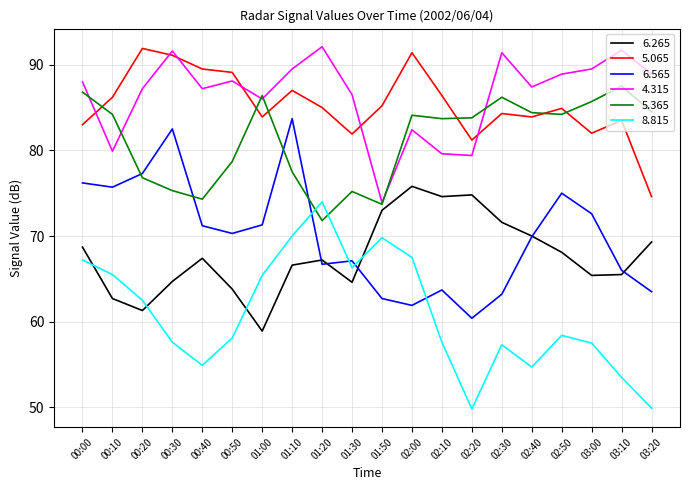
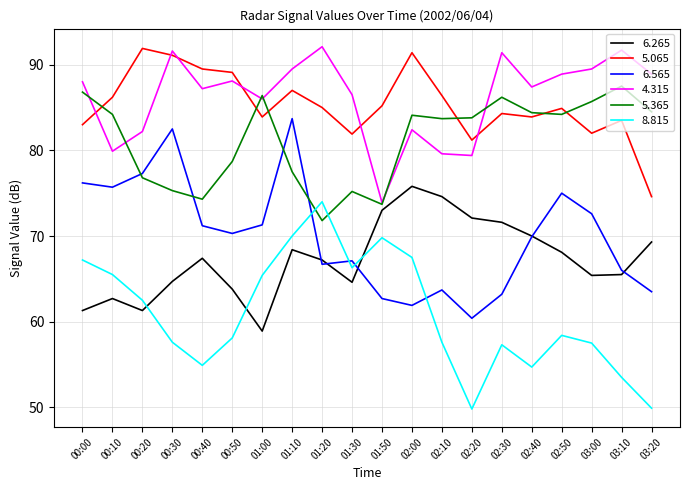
  {
    "6.265": {
-     "00:00": 69,
+     "00:00": 61,
      "00:10": 63,
      "00:20": 61,
      "00:30": 65,
      "00:40": 67,
      "00:50": 64,
      "01:00": 59,
-     "01:10": 67,
+     "01:10": 68,
      "01:20": 67,
      "01:30": 65,
      "01:50": 73,
      "02:00": 76,
      "02:10": 75,
-     "02:20": 75,
+     "02:20": 72,
      "02:30": 72,
      "02:50": 68,
      "03:00": 65,
      "03:10": 66,
      "03:20": 69
    },
    "5.065": {
      "00:00": 83,
      "00:10": 86,
      "00:20": 92,
      "00:30": 91,
      "00:40": 90,
      "00:50": 89,
      "01:00": 84,
      "01:10": 87,
      "01:20": 85,
      "01:30": 82,
      "01:50": 85,
      "02:00": 91,
      "02:10": 86,
      "02:20": 81,
      "02:30": 84,
      "02:40": 84,
      "02:50": 85,
      "03:00": 82,
      "03:20": 75
    },
    "6.565": {
      "00:00": 76,
      "00:10": 76,
      "00:20": 77,
      "00:30": 83,
      "00:40": 71,
      "00:50": 70,
      "01:00": 71,
      "01:10": 84,
      "01:20": 67,
      "01:30": 67,
      "01:50": 63,
      "02:00": 62,
      "02:10": 64,
      "02:20": 60,
      "02:30": 63,
      "02:50": 75,
      "03:00": 73,
      "03:10": 66,
      "03:20": 64
    },
    "4.315": {
      "00:00": 88,
      "00:10": 80,
-     "00:20": 87,
+     "00:20": 82,
      "00:30": 92,
      "00:40": 87,
      "00:50": 88,
      "01:00": 86,
      "01:10": 90,
      "01:20": 92,
      "01:30": 87,
      "02:00": 82,
      "02:10": 80,
      "02:20": 79,
      "02:30": 91,
      "02:40": 87,
      "02:50": 89,
      "03:00": 90
    },
    "5.365": {
      "00:00": 87,
      "00:10": 84,
      "00:20": 77,
      "00:30": 75,
      "00:40": 74,
      "00:50": 79,
      "01:00": 86,
      "01:10": 78,
      "01:20": 72,
      "01:30": 75,
      "02:00": 84,
      "02:10": 84,
      "02:20": 84,
      "02:30": 86,
      "02:40": 84,
      "02:50": 84,
      "03:00": 86
    },
    "8.815": {
      "00:00": 67,
      "00:10": 66,
      "00:20": 63,
      "00:30": 58,
      "00:40": 55,
      "00:50": 58,
      "01:00": 65,
      "01:10": 70,
      "01:20": 74,
      "01:30": 66,
      "01:50": 70,
      "02:00": 68,
      "02:10": 58,
      "02:20": 50,
      "02:30": 57,
      "02:40": 55,
      "02:50": 58,
      "03:00": 58,
      "03:10": 54,
      "03:20": 50
    }
  }
